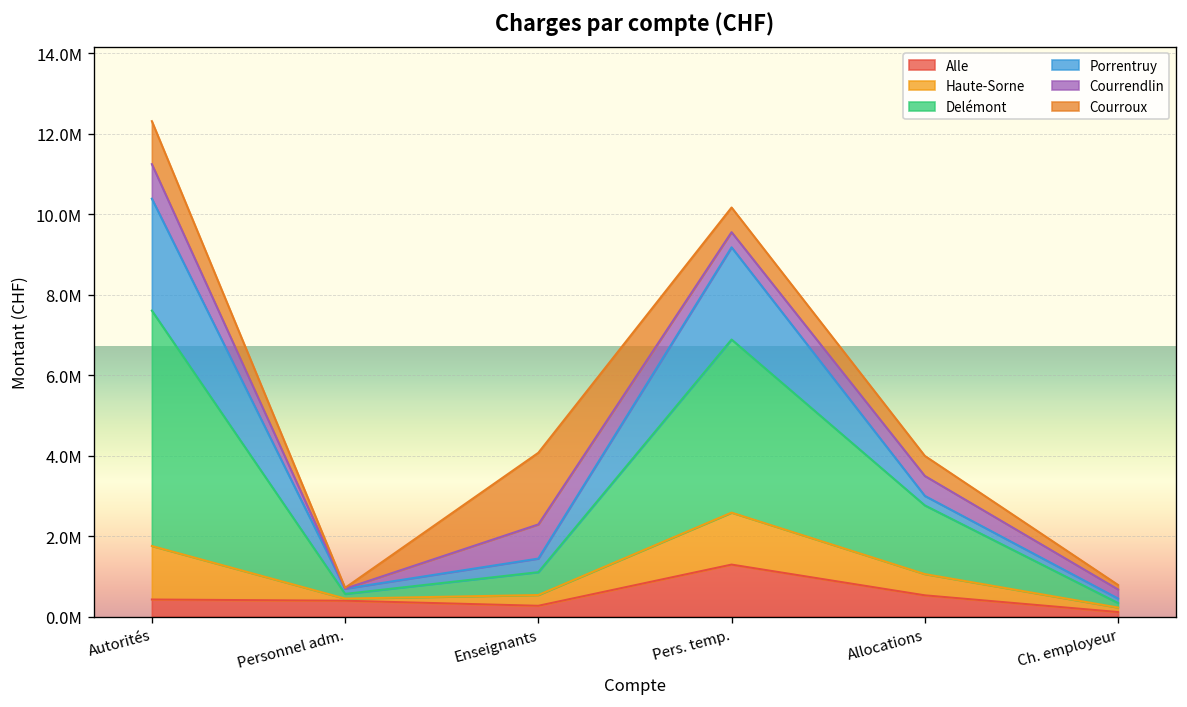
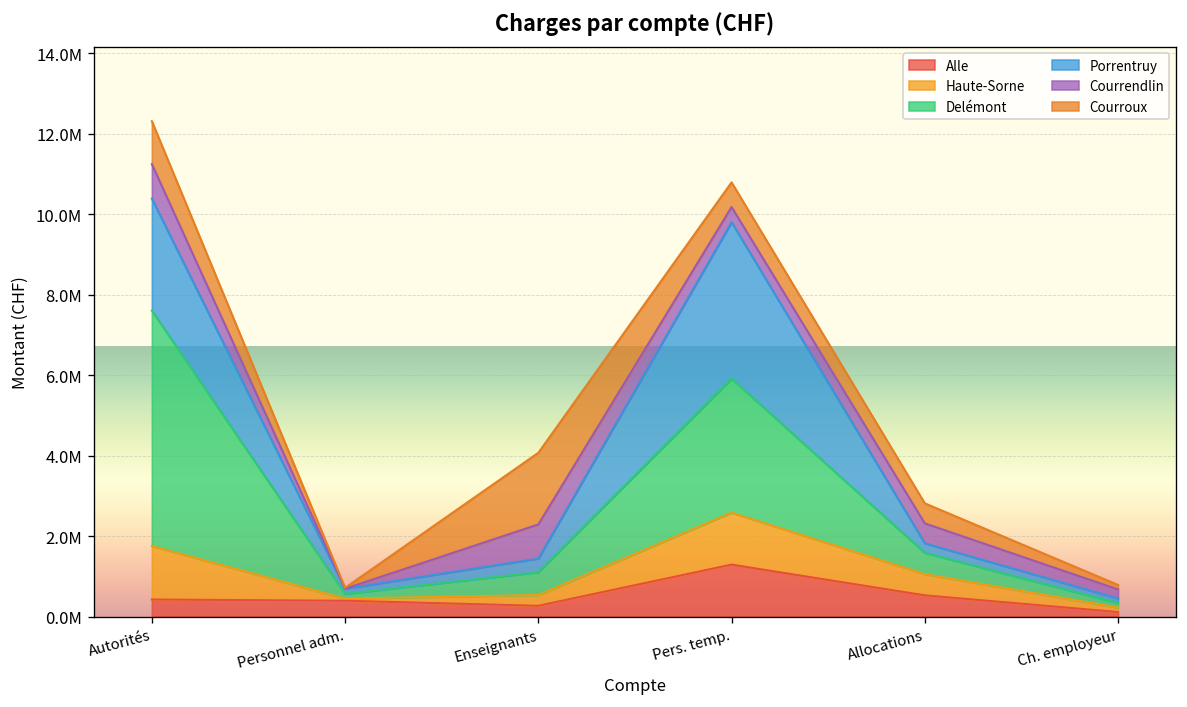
  {
    "Delémont": {
      "Autorités": 5900000,
      "Personnel adm.": 100000,
      "Enseignants": 600000,
-     "Pers. temp.": 4300000,
-     "Allocations": 1700000,
+     "Pers. temp.": 3300000,
+     "Allocations": 500000,
      "Ch. employeur": 100000
    },
    "Porrentruy": {
      "Autorités": 2800000,
      "Enseignants": 300000,
-     "Pers. temp.": 2300000,
+     "Pers. temp.": 3900000,
      "Allocations": 200000,
      "Ch. employeur": 100000
    },
    "Courrendlin": {
      "Autorités": 900000,
      "Enseignants": 800000,
      "Pers. temp.": 400000,
      "Allocations": 500000,
      "Ch. employeur": 200000
    }
  }
